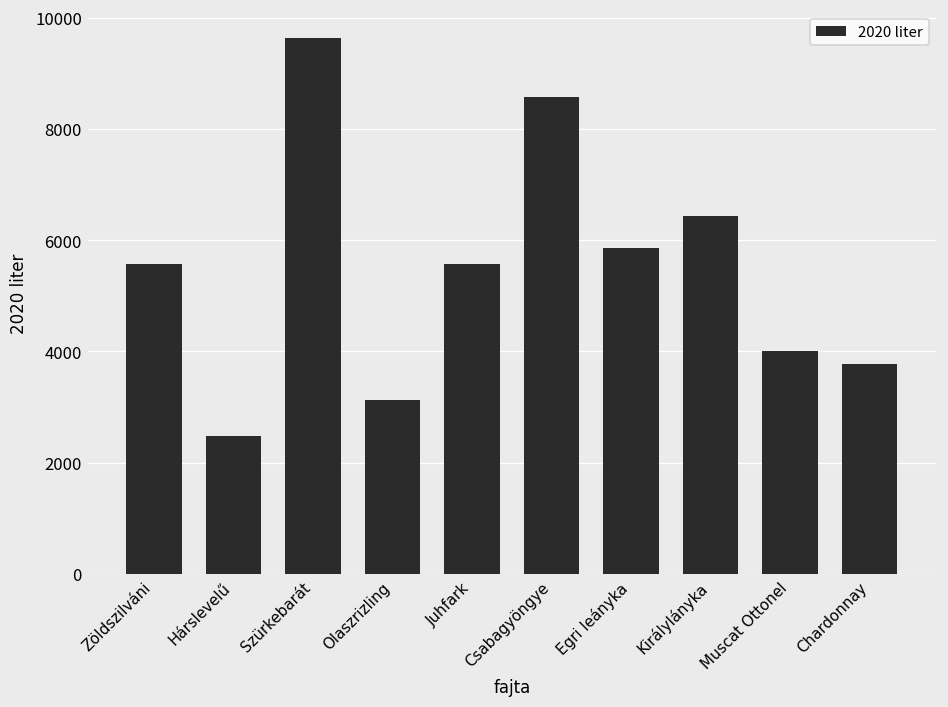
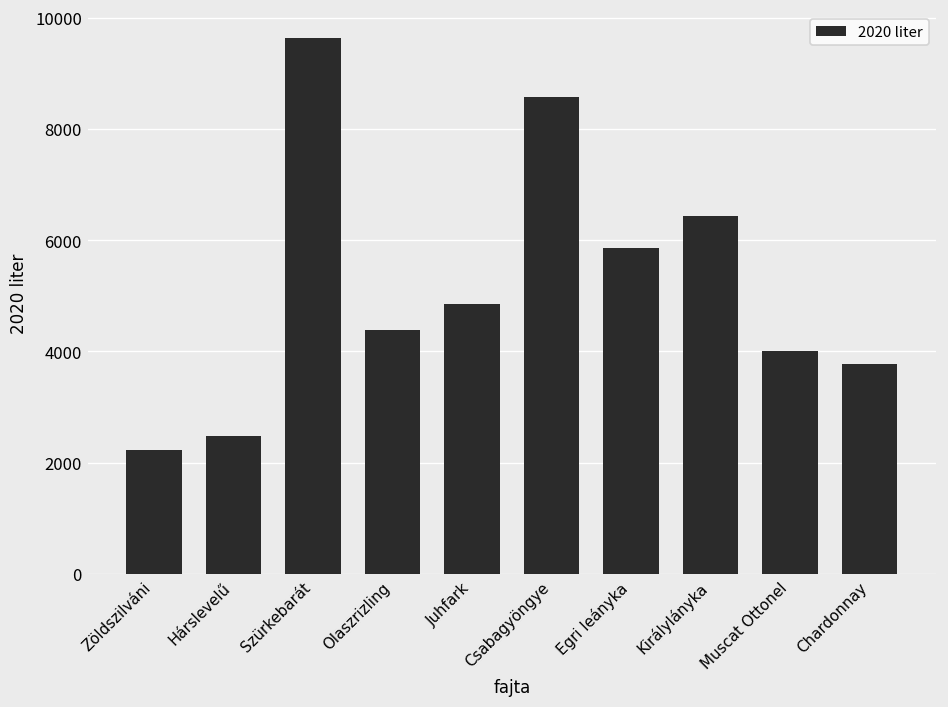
  {
-   "Zöldszilváni": 5600,
+   "Zöldszilváni": 2200,
    "Hárslevelű": 2500,
    "Szürkebarát": 9600,
-   "Olaszrizling": 3100,
-   "Juhfark": 5600,
+   "Olaszrizling": 4400,
+   "Juhfark": 4800,
    "Csabagyöngye": 8600,
    "Egri leányka": 5900,
    "Királylányka": 6400,
    "Muscat Ottonel": 4000,
    "Chardonnay": 3800
  }
